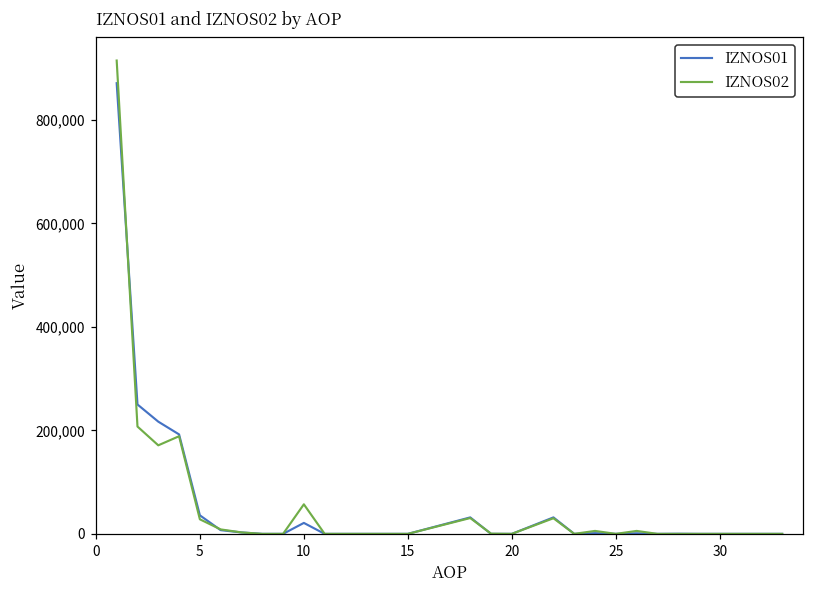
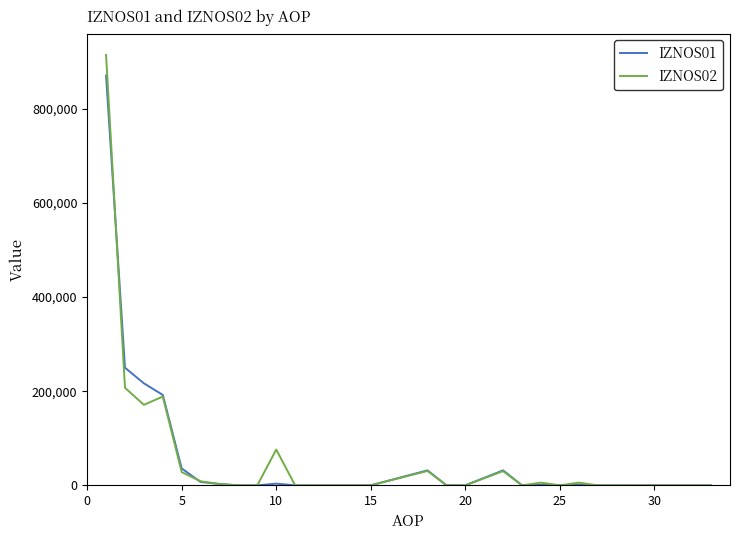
  {
    "IZNOS01": {
      "5": "40,000",
-     "10": "20,000"
+     "10": "0"
    },
    "IZNOS02": {
      "5": "30,000",
-     "10": "60,000"
+     "10": "80,000"
    }
  }
